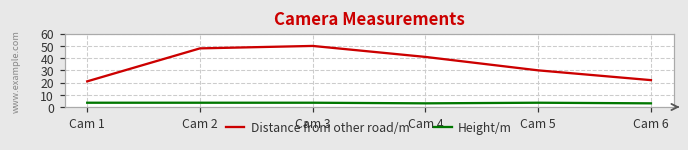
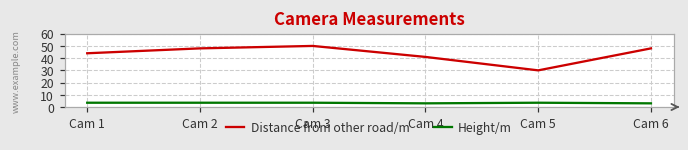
  {
    "Distance from other road/m": {
-     "Cam 1": 21,
+     "Cam 1": 44,
      "Cam 2": 48,
      "Cam 3": 50,
      "Cam 4": 41,
      "Cam 5": 30,
-     "Cam 6": 22
+     "Cam 6": 48
    },
    "Height/m": {
      "Cam 1": 4,
      "Cam 2": 4,
      "Cam 3": 4,
      "Cam 4": 3,
      "Cam 5": 4,
      "Cam 6": 3
    }
  }
